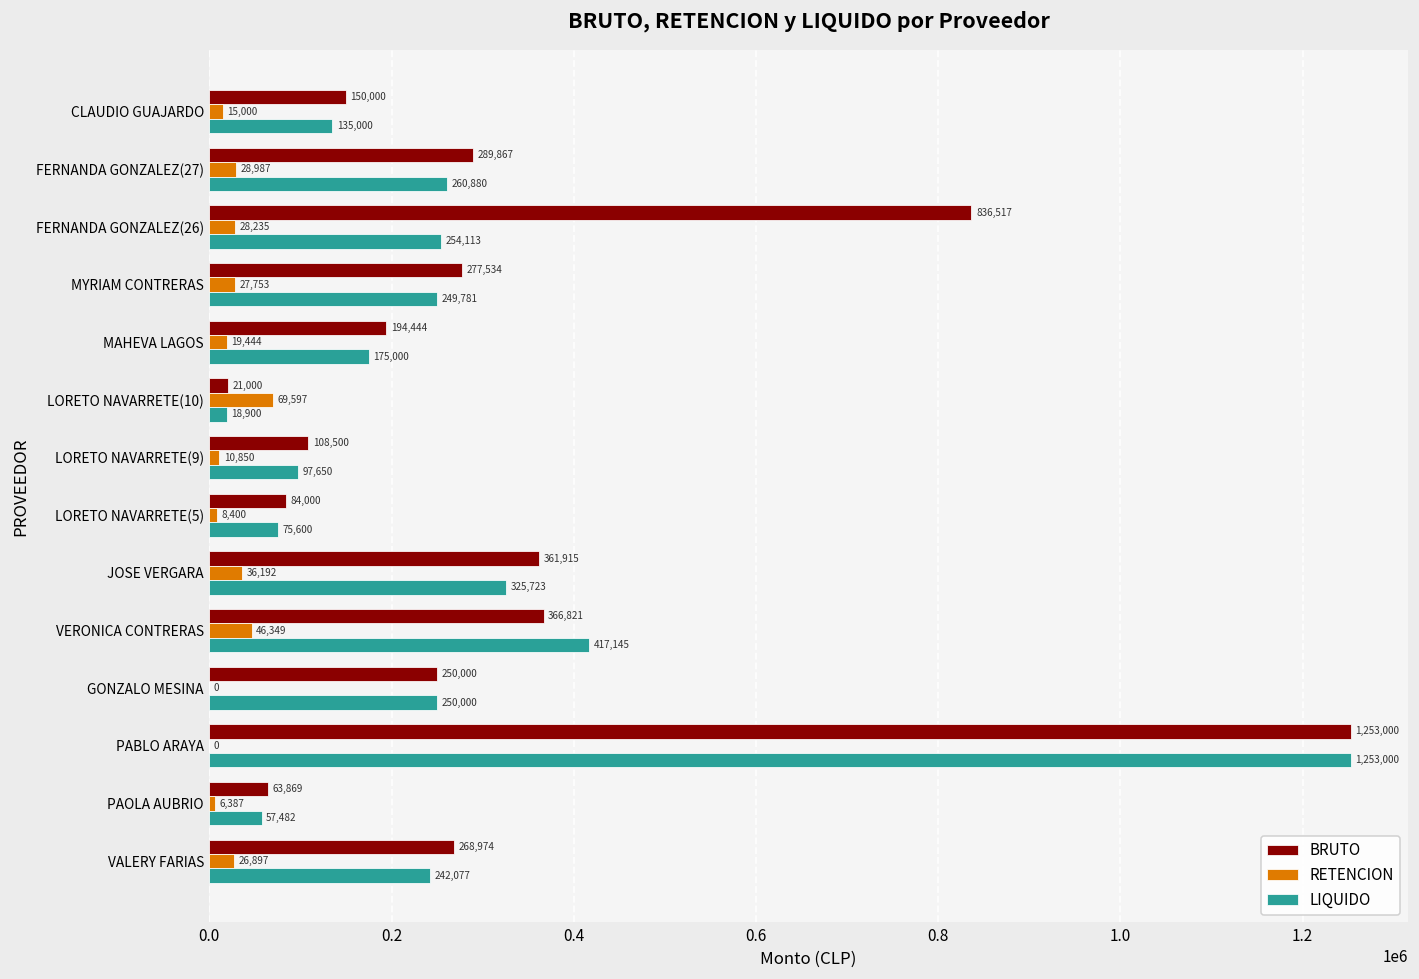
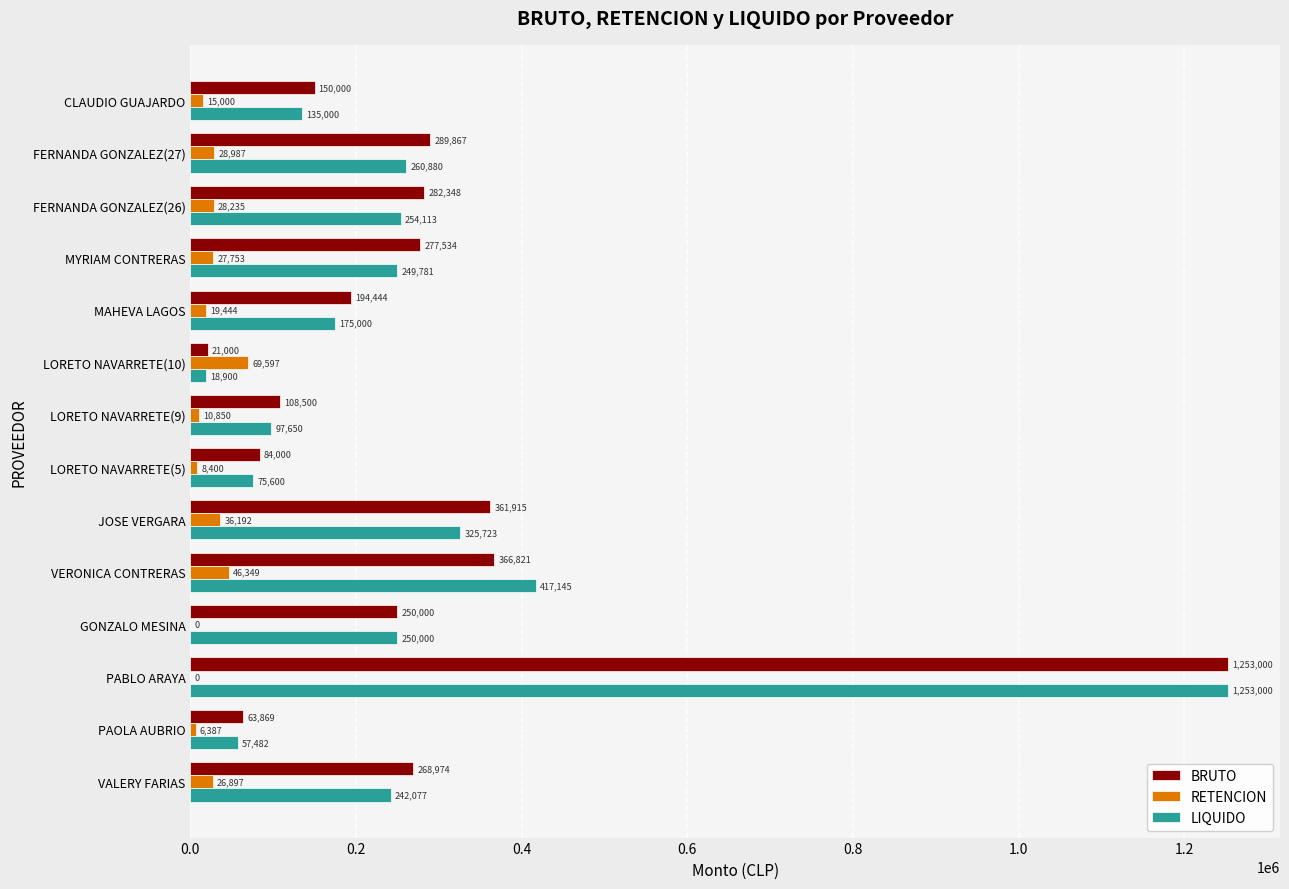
  {
    "BRUTO": {
      "CLAUDIO GUAJARDO": "150,000",
      "FERNANDA GONZALEZ(27)": "289,867",
-     "FERNANDA GONZALEZ(26)": "836,517",
+     "FERNANDA GONZALEZ(26)": "282,348",
      "MYRIAM CONTRERAS": "277,534",
      "MAHEVA LAGOS": "194,444",
      "LORETO NAVARRETE(10)": "21,000",
      "LORETO NAVARRETE(9)": "108,500",
      "LORETO NAVARRETE(5)": "84,000",
      "JOSE VERGARA": "361,915",
      "VERONICA CONTRERAS": "366,821",
      "GONZALO MESINA": "250,000",
      "PABLO ARAYA": "1,253,000",
      "PAOLA AUBRIO": "63,869",
      "VALERY FARIAS": "268,974"
    },
    "RETENCION": {
      "CLAUDIO GUAJARDO": "15,000",
      "FERNANDA GONZALEZ(27)": "28,987",
      "FERNANDA GONZALEZ(26)": "28,235",
      "MYRIAM CONTRERAS": "27,753",
      "MAHEVA LAGOS": "19,444",
      "LORETO NAVARRETE(10)": "69,597",
      "LORETO NAVARRETE(9)": "10,850",
      "LORETO NAVARRETE(5)": "8,400",
      "JOSE VERGARA": "36,192",
      "VERONICA CONTRERAS": "46,349",
      "GONZALO MESINA": "0",
      "PABLO ARAYA": "0",
      "PAOLA AUBRIO": "6,387",
      "VALERY FARIAS": "26,897"
    },
    "LIQUIDO": {
      "CLAUDIO GUAJARDO": "135,000",
      "FERNANDA GONZALEZ(27)": "260,880",
      "FERNANDA GONZALEZ(26)": "254,113",
      "MYRIAM CONTRERAS": "249,781",
      "MAHEVA LAGOS": "175,000",
      "LORETO NAVARRETE(10)": "18,900",
      "LORETO NAVARRETE(9)": "97,650",
      "LORETO NAVARRETE(5)": "75,600",
      "JOSE VERGARA": "325,723",
      "VERONICA CONTRERAS": "417,145",
      "GONZALO MESINA": "250,000",
      "PABLO ARAYA": "1,253,000",
      "PAOLA AUBRIO": "57,482",
      "VALERY FARIAS": "242,077"
    }
  }
